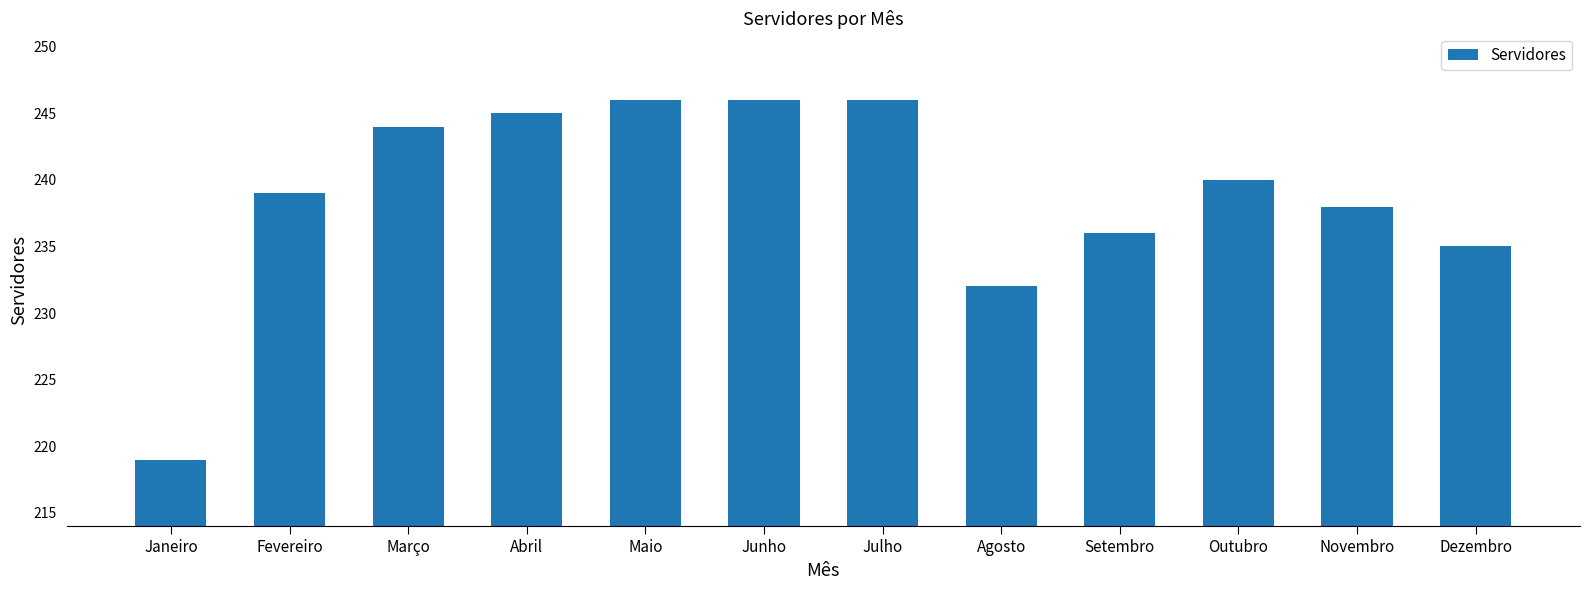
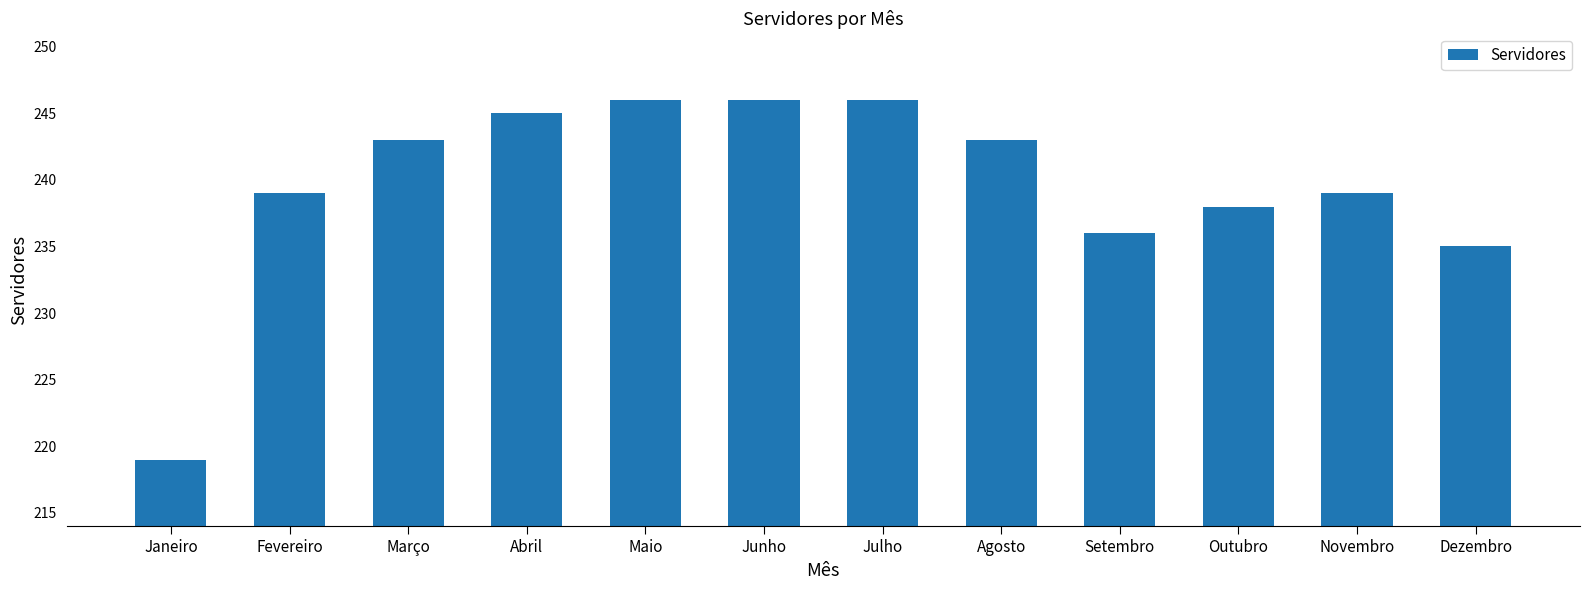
  {
    "Janeiro": 219,
    "Fevereiro": 239,
-   "Março": 244,
+   "Março": 243,
    "Abril": 245,
    "Maio": 246,
    "Junho": 246,
    "Julho": 246,
-   "Agosto": 232,
+   "Agosto": 243,
    "Setembro": 236,
-   "Outubro": 240,
-   "Novembro": 238,
+   "Outubro": 238,
+   "Novembro": 239,
    "Dezembro": 235
  }
